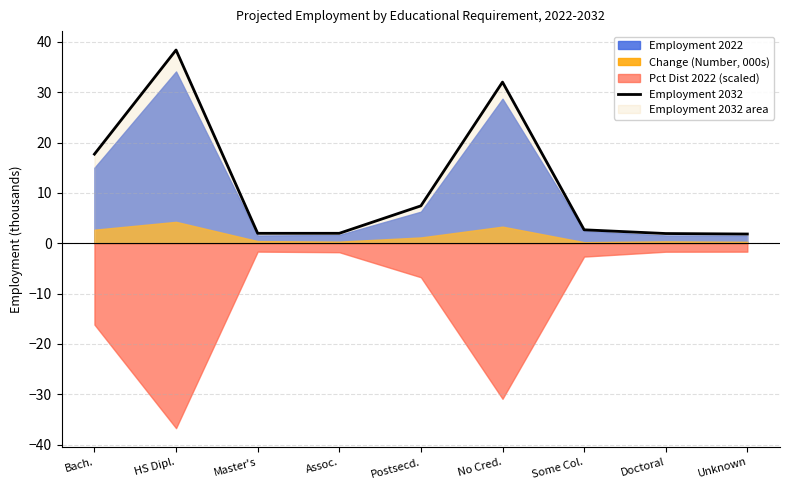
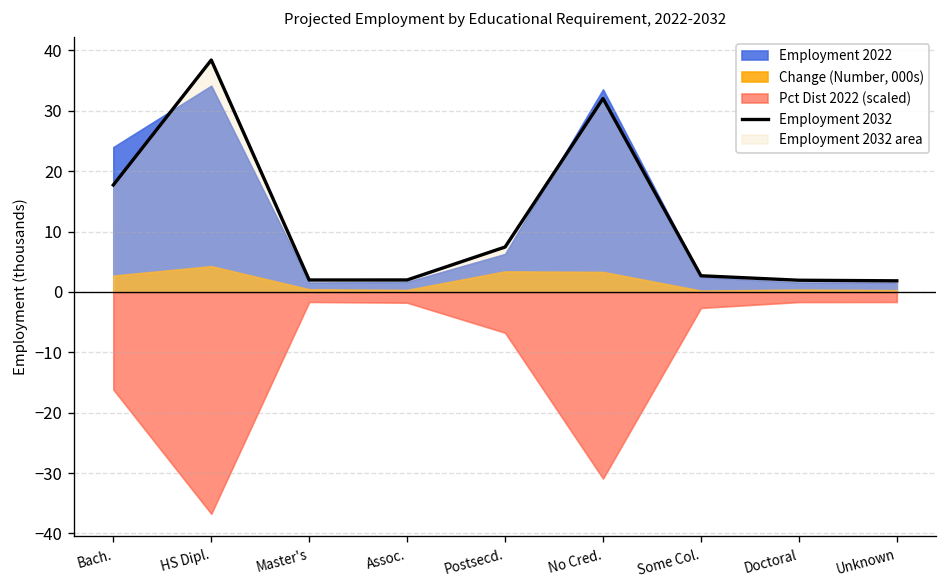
  {
    "Employment 2022": {
-     "Bach.": 15,
+     "Bach.": 24,
      "HS Dipl.": 34,
      "Postsecd.": 6,
-     "No Cred.": 29
+     "No Cred.": 34
    },
    "Change (Number, 000s)": {
      "Bach.": 3,
      "HS Dipl.": 4,
-     "Postsecd.": 1,
+     "Postsecd.": 3,
      "No Cred.": 3
    },
    "Employment 2032 area": {
      "Bach.": 18,
      "HS Dipl.": 38,
      "Postsecd.": 7,
      "No Cred.": 32
    }
  }
